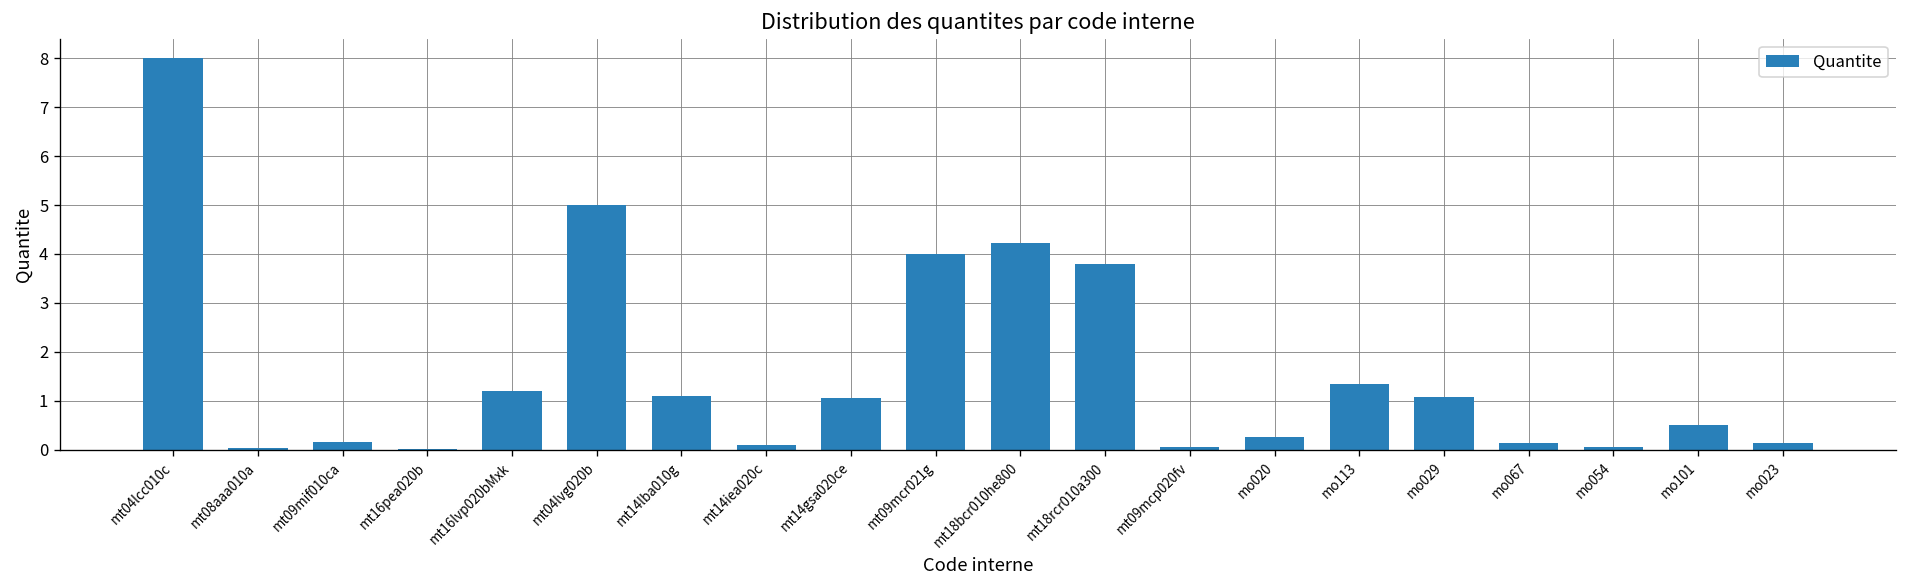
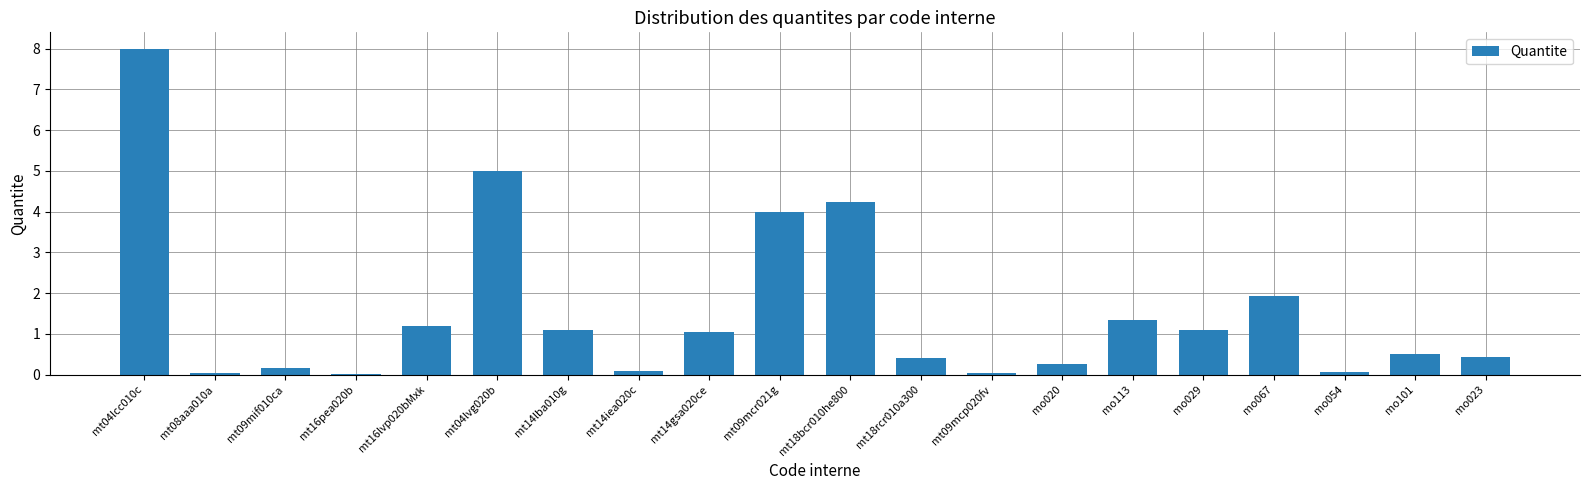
  {
    "mt04lcc010c": 8.0,
    "mt09mif010ca": 0.2,
    "mt16lvp020bMxk": 1.2,
    "mt04lvg020b": 5.0,
    "mt14lba010g": 1.1,
    "mt14iea020c": 0.1,
    "mt14gsa020ce": 1.1,
    "mt09mcr021g": 4.0,
    "mt18bcr010he800": 4.2,
-   "mt18rcr010a300": 3.8,
+   "mt18rcr010a300": 0.4,
    "mo020": 0.3,
    "mo113": 1.3,
    "mo029": 1.1,
-   "mo067": 0.1,
+   "mo067": 1.9,
    "mo101": 0.5,
-   "mo023": 0.1
+   "mo023": 0.4
  }
